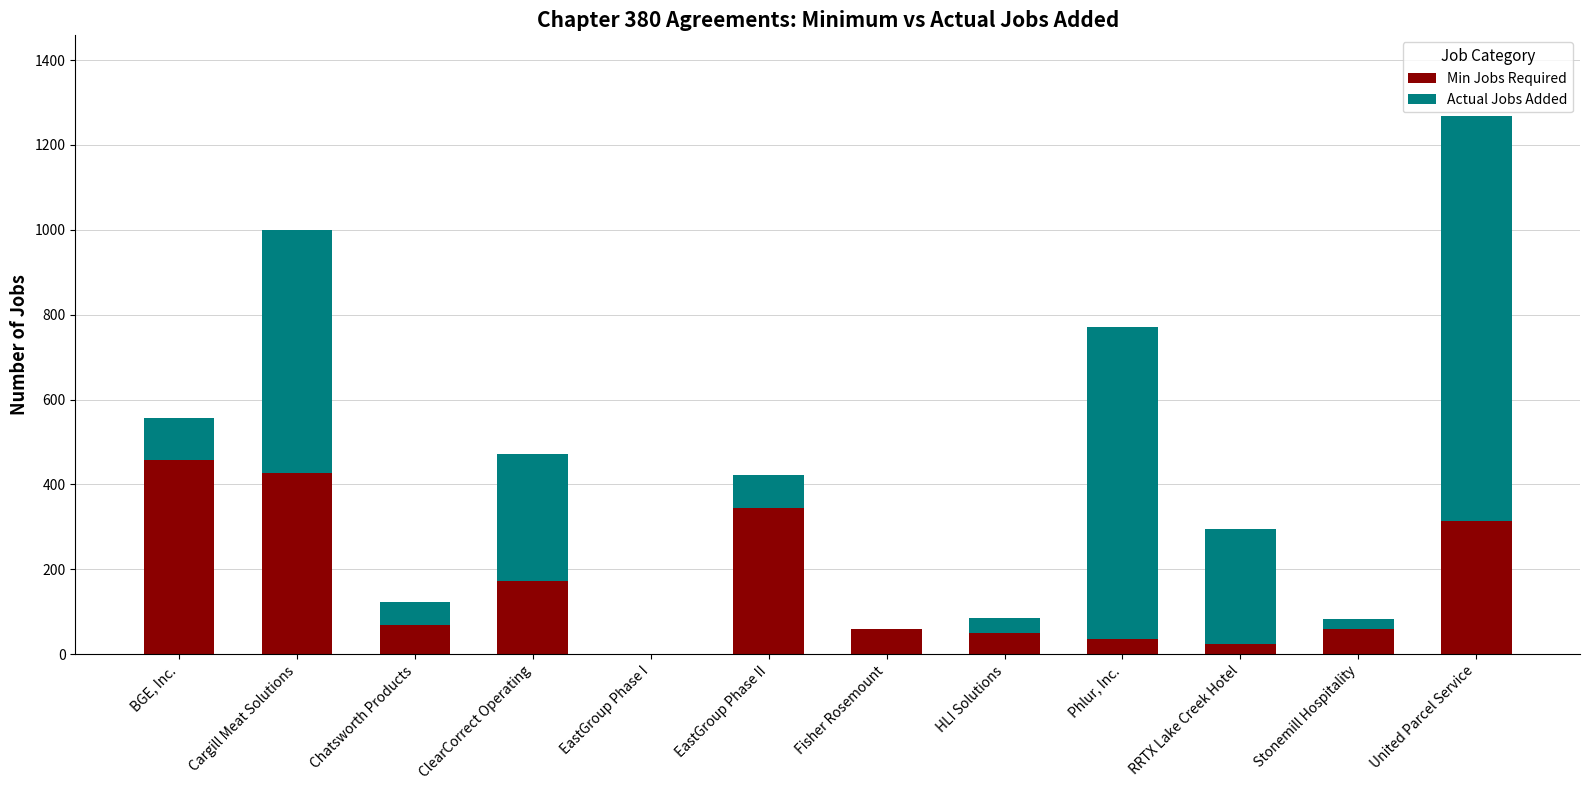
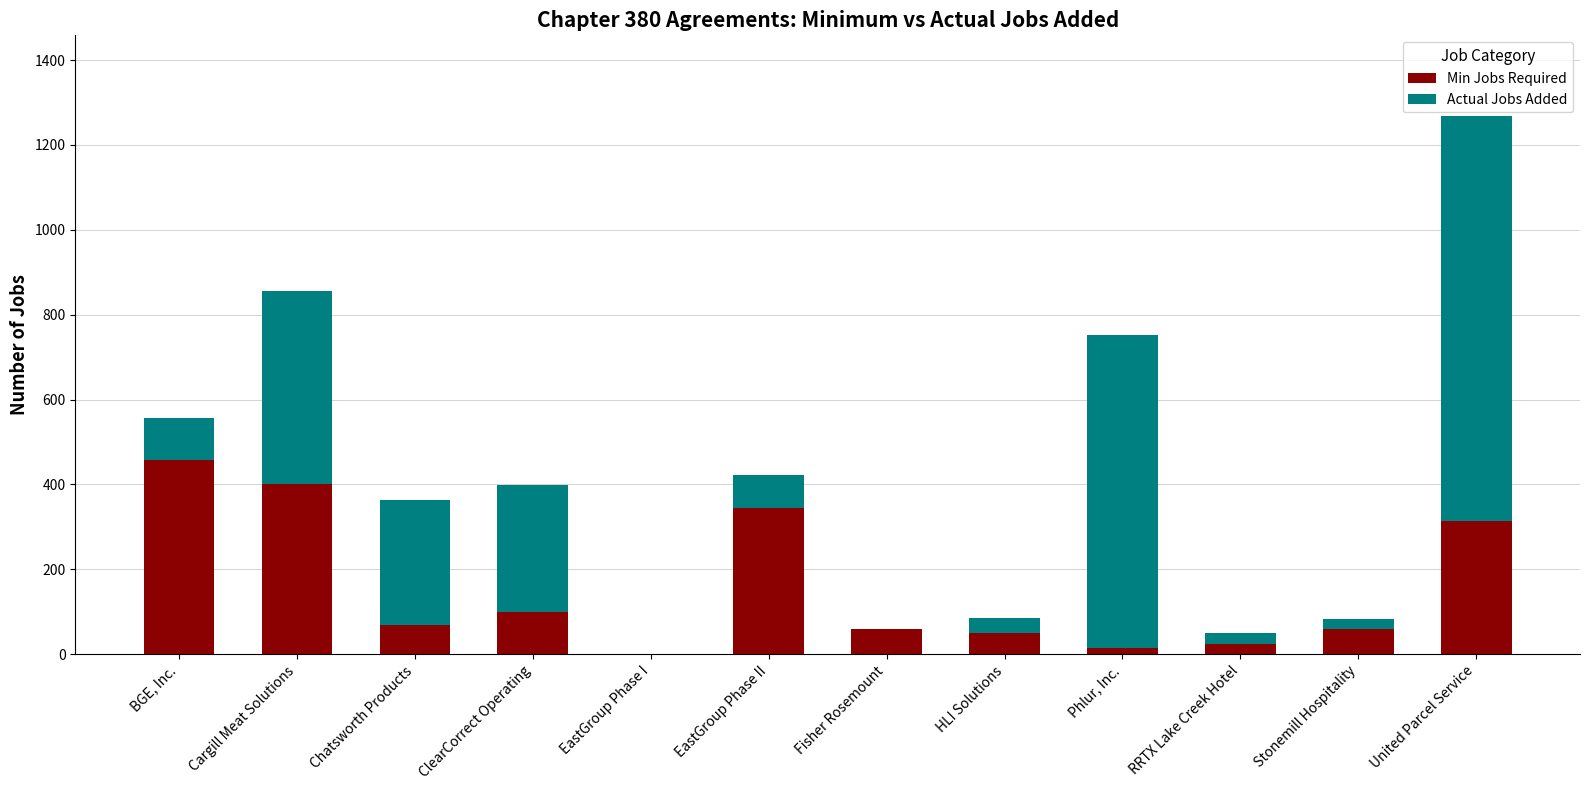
  {
    "Min Jobs Required": {
      "BGE, Inc.": 460,
-     "Cargill Meat Solutions": 430,
+     "Cargill Meat Solutions": 400,
      "Chatsworth Products": 70,
-     "ClearCorrect Operating": 170,
+     "ClearCorrect Operating": 100,
      "EastGroup Phase I": 0,
      "EastGroup Phase II": 350,
      "Fisher Rosemount": 60,
      "HLI Solutions": 50,
-     "Phlur, Inc.": 40,
+     "Phlur, Inc.": 20,
      "RRTX Lake Creek Hotel": 30,
      "Stonemill Hospitality": 60,
      "United Parcel Service": 310
    },
    "Actual Jobs Added": {
      "BGE, Inc.": 100,
-     "Cargill Meat Solutions": 570,
-     "Chatsworth Products": 50,
+     "Cargill Meat Solutions": 460,
+     "Chatsworth Products": 290,
      "ClearCorrect Operating": 300,
      "EastGroup Phase I": 0,
      "EastGroup Phase II": 80,
      "Fisher Rosemount": 0,
      "HLI Solutions": 40,
      "Phlur, Inc.": 740,
-     "RRTX Lake Creek Hotel": 270,
+     "RRTX Lake Creek Hotel": 30,
      "Stonemill Hospitality": 20,
      "United Parcel Service": 950
    }
  }
